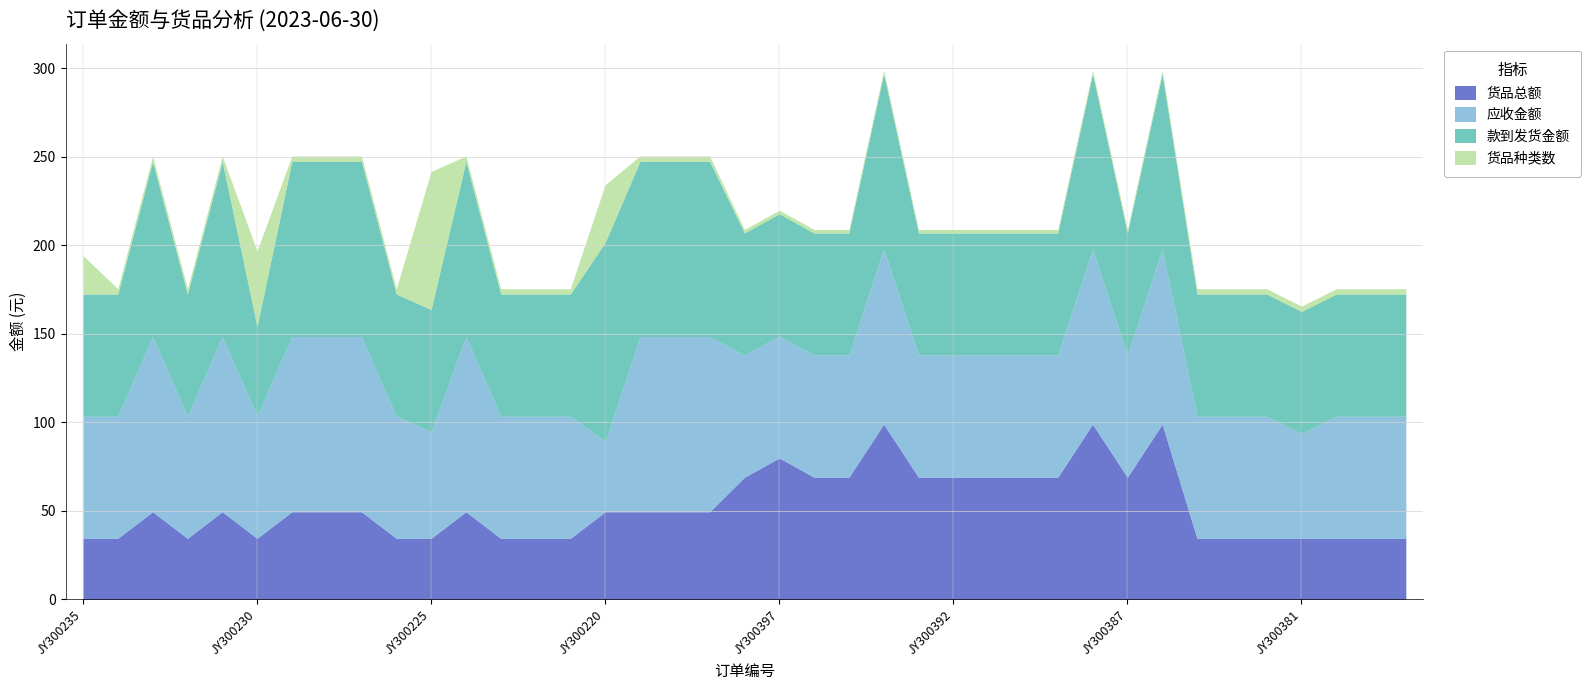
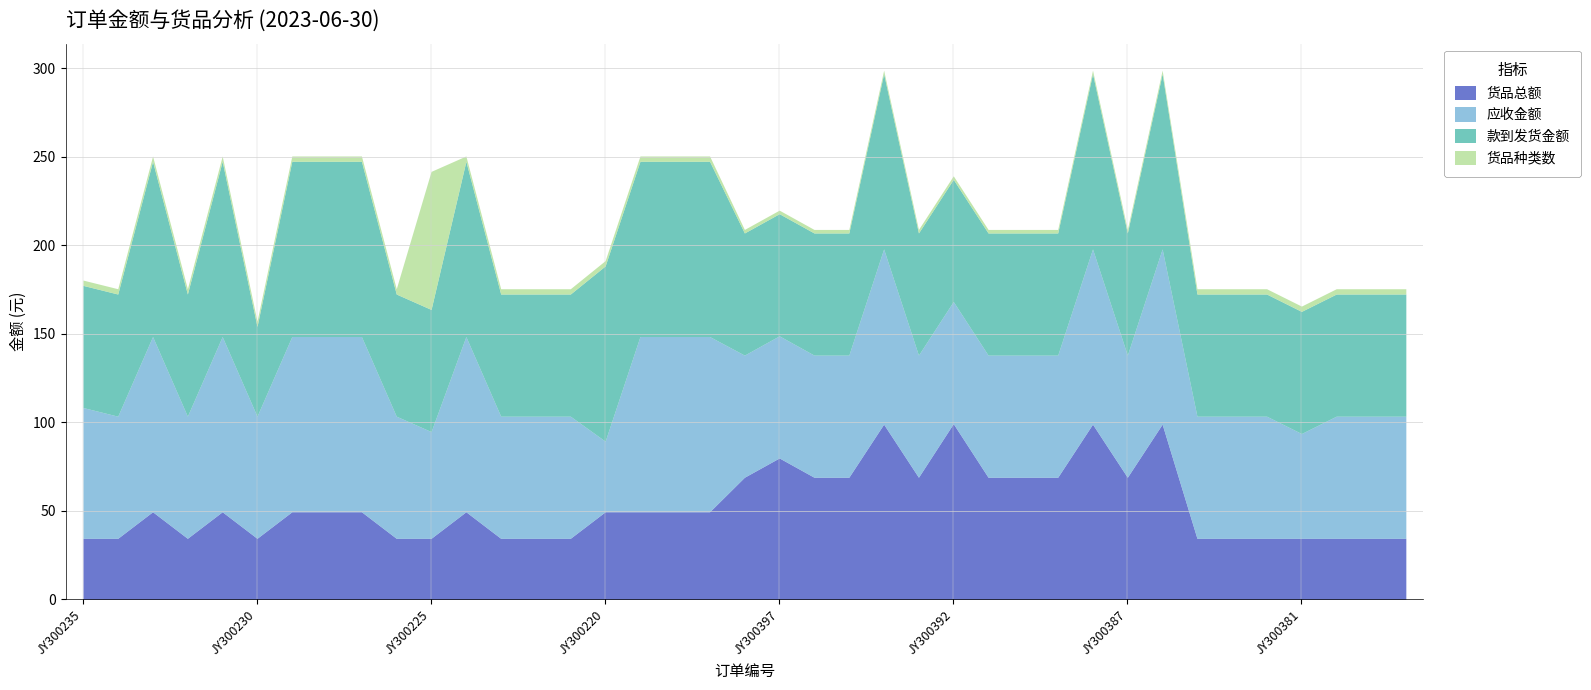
  {
    "货品总额": {
      "JY300235": 35,
      "JY300230": 35,
      "JY300225": 35,
      "JY300220": 50,
      "JY300397": 80,
-     "JY300392": 69,
+     "JY300392": 99,
      "JY300387": 69,
      "JY300381": 35
    },
    "应收金额": {
-     "JY300235": 69,
+     "JY300235": 74,
      "JY300230": 69,
      "JY300225": 60,
      "JY300220": 40,
      "JY300397": 69,
      "JY300392": 69,
      "JY300387": 69,
      "JY300381": 59
    },
    "款到发货金额": {
      "JY300235": 69,
      "JY300230": 51,
      "JY300225": 69,
-     "JY300220": 112,
+     "JY300220": 99,
      "JY300397": 69,
      "JY300392": 69,
      "JY300387": 69,
      "JY300381": 69
    },
    "货品种类数": {
-     "JY300235": 22,
-     "JY300230": 43,
+     "JY300235": 3,
+     "JY300230": 3,
      "JY300225": 78,
-     "JY300220": 33,
+     "JY300220": 3,
      "JY300397": 2,
      "JY300392": 2,
      "JY300387": 2,
      "JY300381": 3
    }
  }
